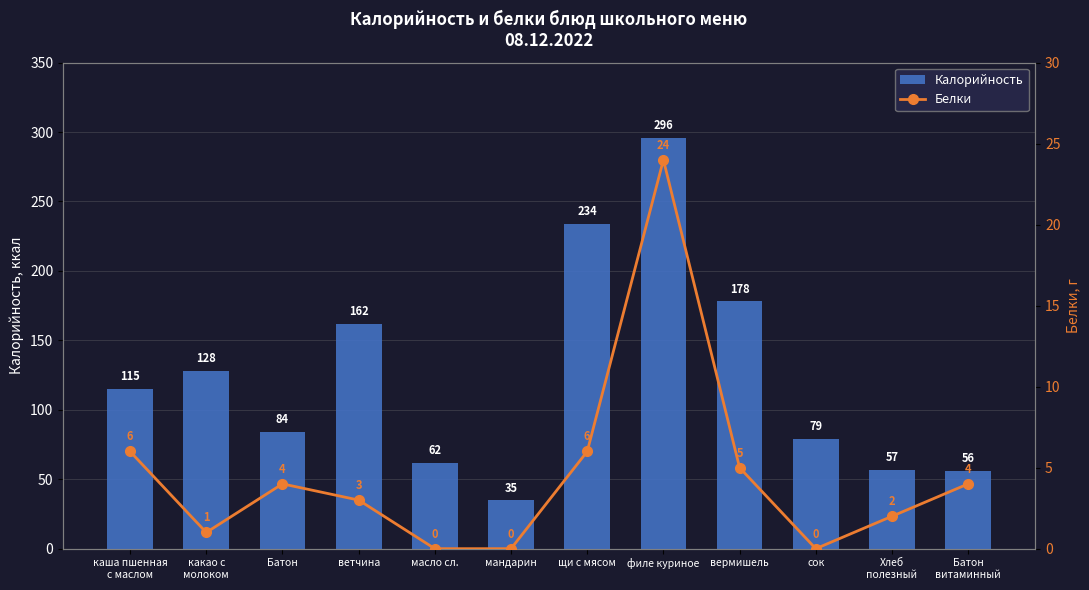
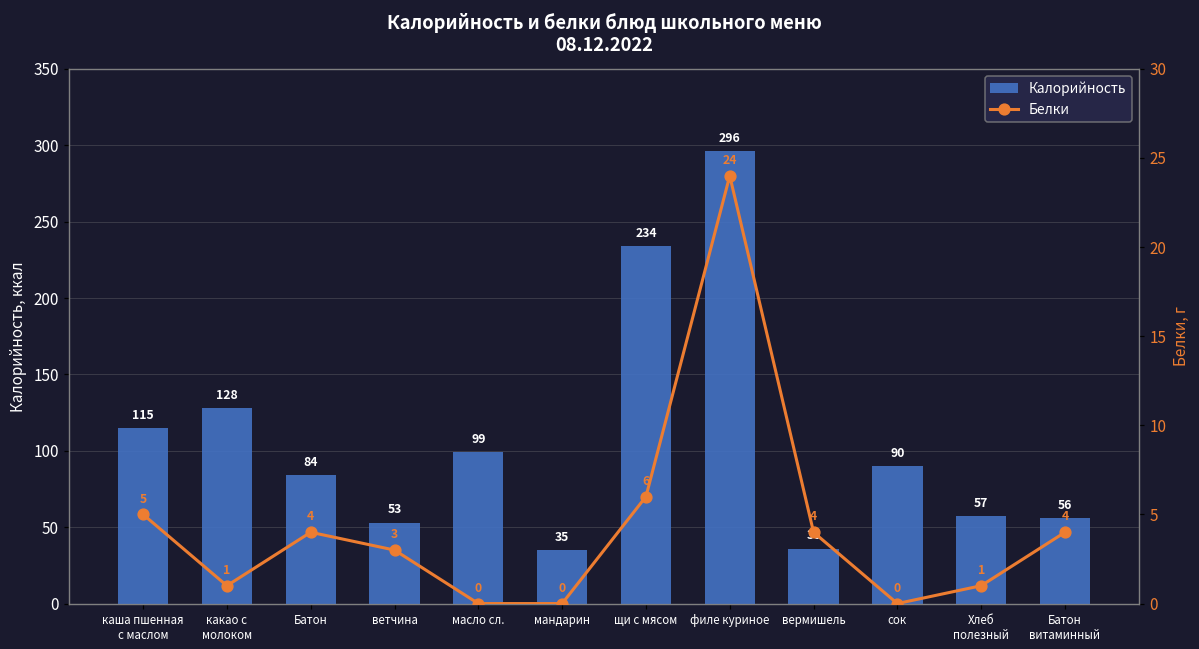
  {
    "Калорийность": {
      "каша пшенная с маслом": 115,
      "какао с молоком": 128,
      "Батон": 84,
-     "ветчина": 162,
-     "масло сл.": 62,
+     "ветчина": 53,
+     "масло сл.": 99,
      "мандарин": 35,
      "щи с мясом": 234,
      "филе куриное": 296,
-     "вермишель": 178,
-     "сок": 79,
+     "вермишель": 36,
+     "сок": 90,
      "Хлеб полезный": 57,
      "Батон витаминный": 56
    },
    "Белки": {
-     "каша пшенная с маслом": 6,
+     "каша пшенная с маслом": 5,
      "какао с молоком": 1,
      "Батон": 4,
      "ветчина": 3,
      "масло сл.": 0,
      "мандарин": 0,
      "щи с мясом": 6,
      "филе куриное": 24,
-     "вермишель": 5,
+     "вермишель": 4,
      "сок": 0,
-     "Хлеб полезный": 2
+     "Хлеб полезный": 1
    }
  }
